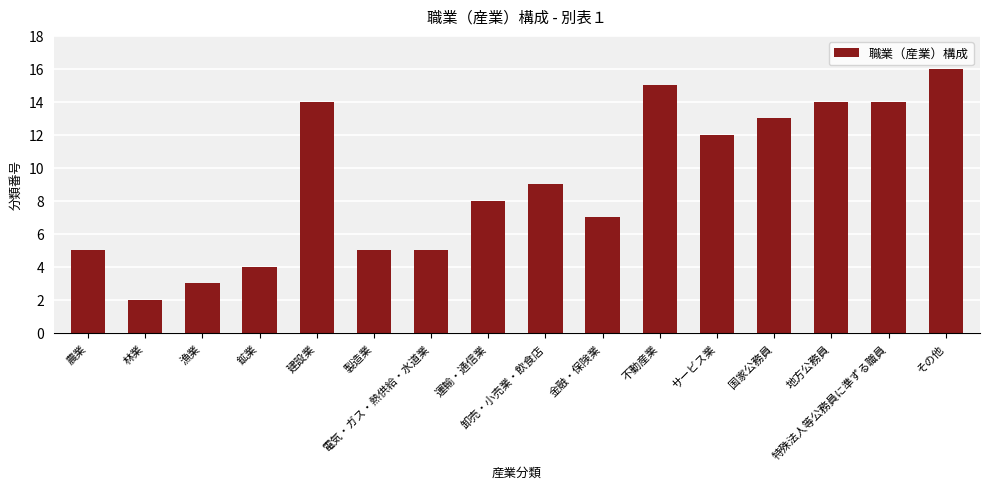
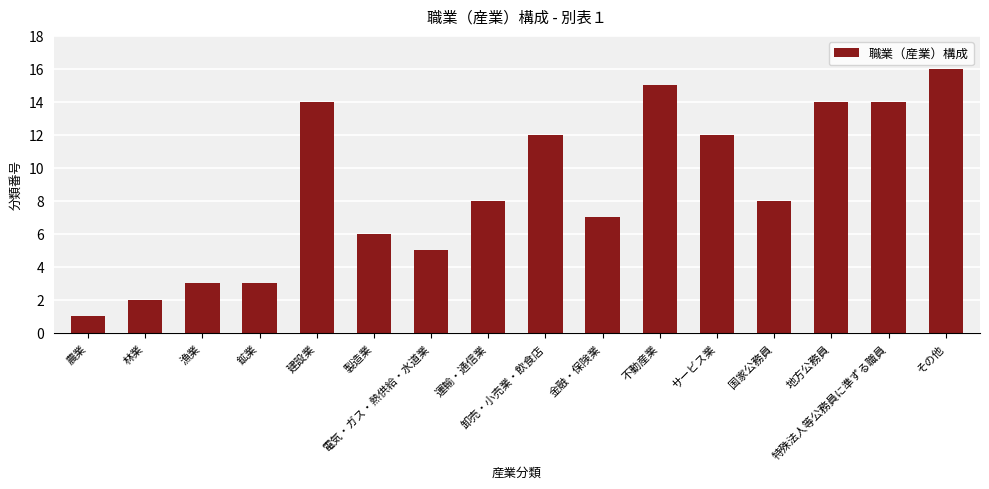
  {
-   "農業": 5,
+   "農業": 1,
    "林業": 2,
    "漁業": 3,
-   "鉱業": 4,
+   "鉱業": 3,
    "建設業": 14,
-   "製造業": 5,
+   "製造業": 6,
    "電気・ガス・熱供給・水道業": 5,
    "運輸・通信業": 8,
-   "卸売・小売業・飲食店": 9,
+   "卸売・小売業・飲食店": 12,
    "金融・保険業": 7,
    "不動産業": 15,
    "サービス業": 12,
-   "国家公務員": 13,
+   "国家公務員": 8,
    "地方公務員": 14,
    "特殊法人等公務員に準ずる職員": 14,
    "その他": 16
  }
